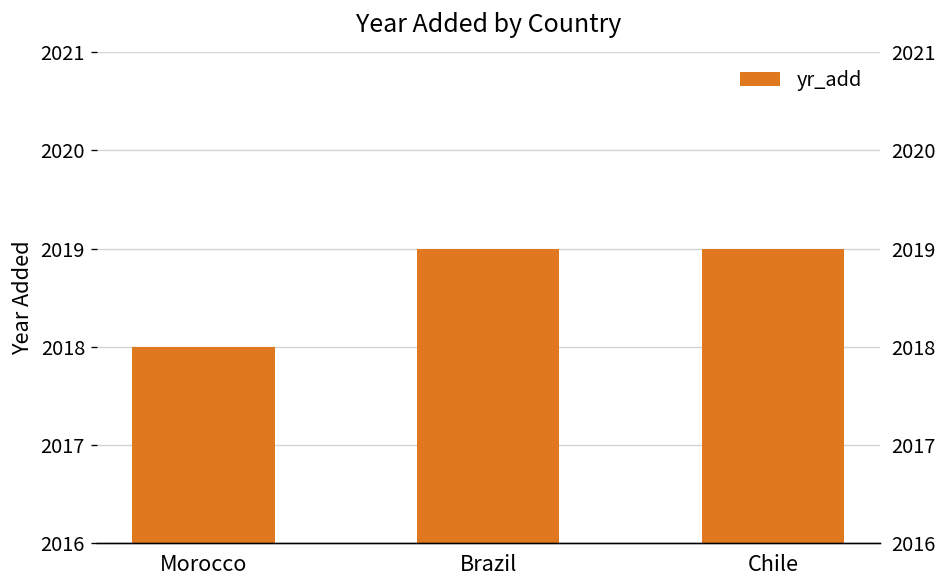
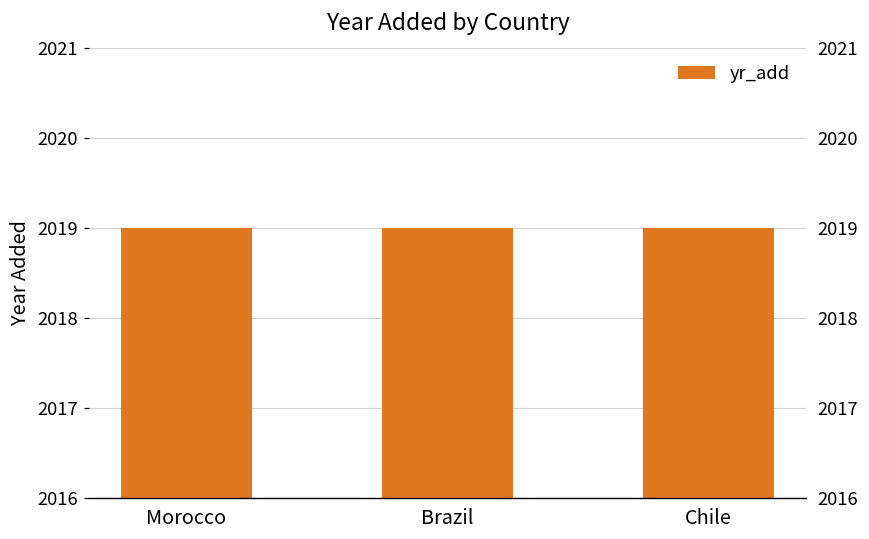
  {
-   "Morocco": 2018,
+   "Morocco": 2019,
    "Brazil": 2019,
    "Chile": 2019
  }
